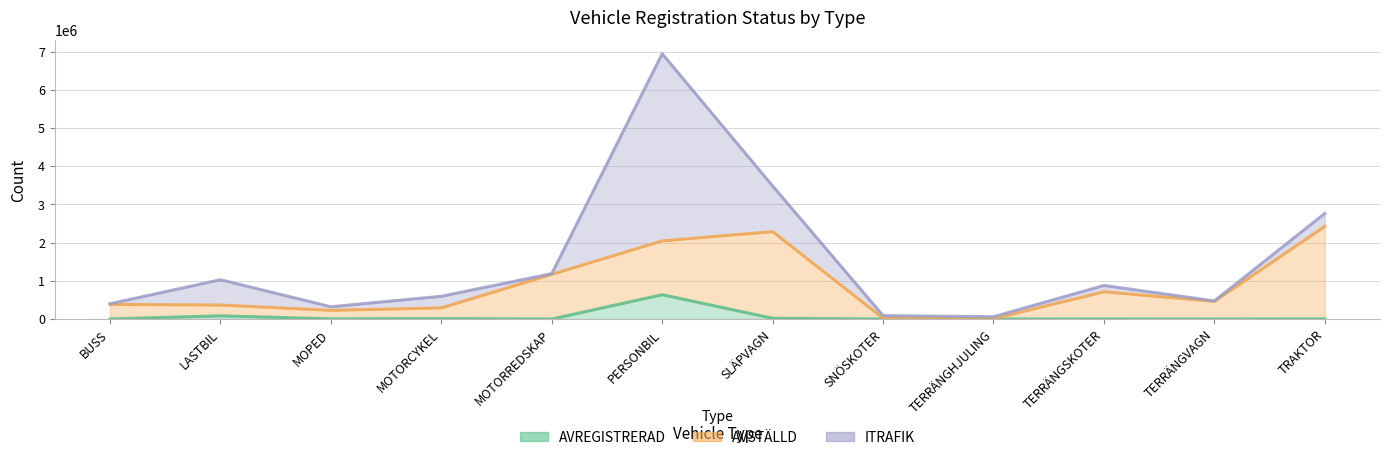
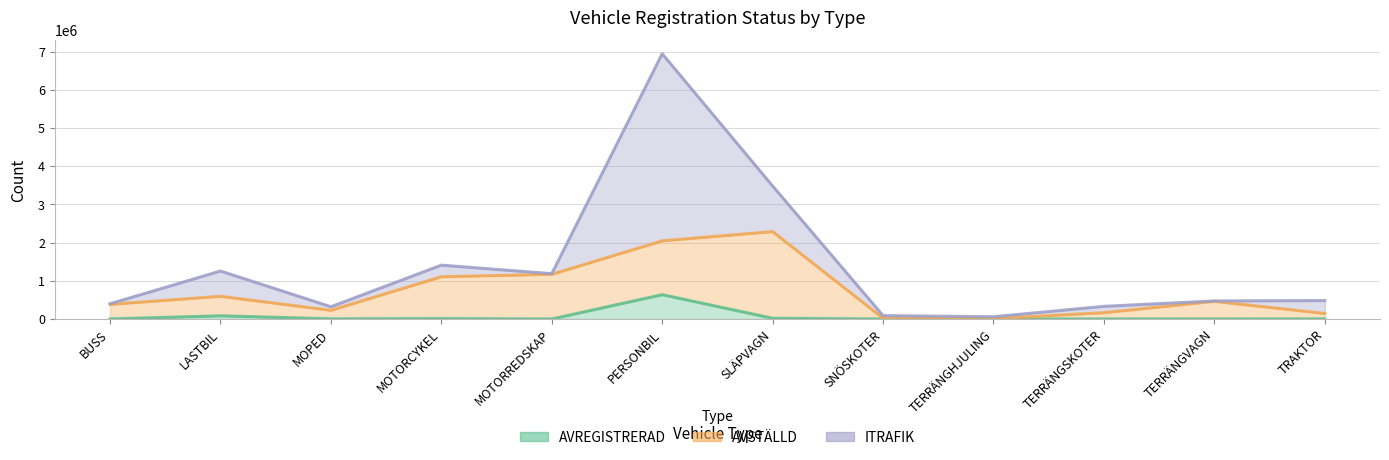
  {
    "AVSTÄLLD": {
-     "LASTBIL": 300000,
+     "LASTBIL": 500000,
      "MOPED": 200000,
-     "MOTORCYKEL": 300000,
+     "MOTORCYKEL": 1100000,
      "PERSONBIL": 1400000,
      "SLÄPVAGN": 2300000,
-     "TERRÄNGSKOTER": 700000,
-     "TRAKTOR": 2400000
+     "TERRÄNGSKOTER": 200000,
+     "TRAKTOR": 100000
    }
  }
